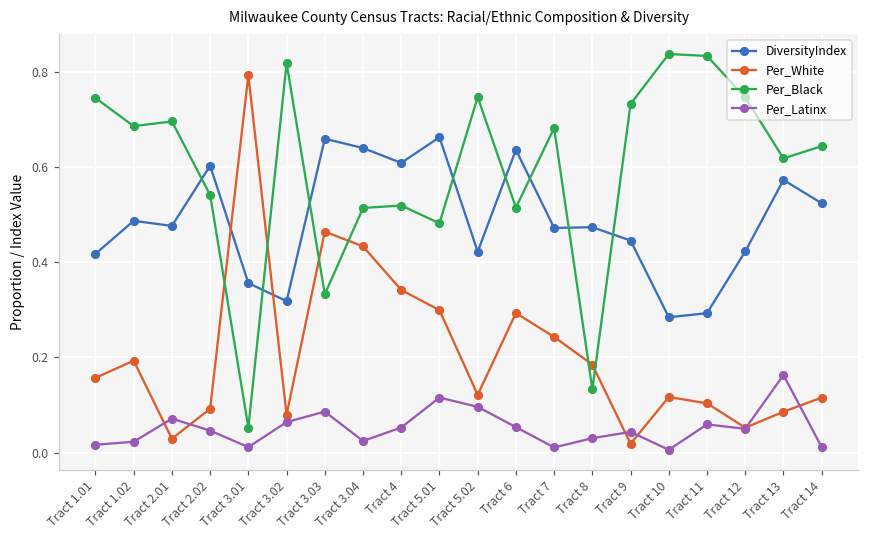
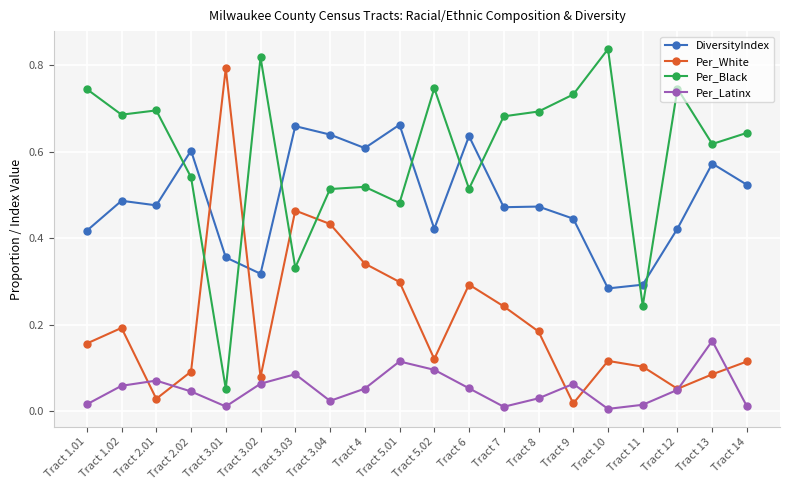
  {
    "DiversityIndex": {
      "Tract 1.01": 0.42,
      "Tract 1.02": 0.49,
      "Tract 2.01": 0.48,
      "Tract 2.02": 0.60,
      "Tract 3.01": 0.36,
      "Tract 3.02": 0.32,
      "Tract 3.03": 0.66,
      "Tract 3.04": 0.64,
      "Tract 4": 0.61,
      "Tract 5.01": 0.66,
      "Tract 5.02": 0.42,
      "Tract 6": 0.64,
      "Tract 7": 0.47,
      "Tract 8": 0.47,
      "Tract 9": 0.45,
      "Tract 10": 0.28,
      "Tract 11": 0.29,
      "Tract 12": 0.42,
      "Tract 13": 0.57,
      "Tract 14": 0.52
    },
    "Per_White": {
      "Tract 1.01": 0.16,
      "Tract 1.02": 0.19,
      "Tract 2.01": 0.03,
      "Tract 2.02": 0.09,
      "Tract 3.01": 0.79,
      "Tract 3.02": 0.08,
      "Tract 3.03": 0.46,
      "Tract 3.04": 0.43,
      "Tract 4": 0.34,
      "Tract 5.01": 0.30,
      "Tract 5.02": 0.12,
      "Tract 6": 0.29,
      "Tract 7": 0.24,
      "Tract 8": 0.19,
      "Tract 9": 0.02,
      "Tract 10": 0.12,
      "Tract 11": 0.10,
      "Tract 13": 0.09,
      "Tract 14": 0.12
    },
    "Per_Black": {
      "Tract 1.01": 0.75,
      "Tract 1.02": 0.69,
      "Tract 2.01": 0.70,
      "Tract 2.02": 0.54,
      "Tract 3.01": 0.05,
      "Tract 3.02": 0.82,
      "Tract 3.03": 0.33,
      "Tract 3.04": 0.51,
      "Tract 4": 0.52,
      "Tract 5.01": 0.48,
      "Tract 5.02": 0.75,
      "Tract 6": 0.51,
      "Tract 7": 0.68,
-     "Tract 8": 0.13,
+     "Tract 8": 0.69,
      "Tract 9": 0.73,
      "Tract 10": 0.84,
-     "Tract 11": 0.83,
+     "Tract 11": 0.24,
      "Tract 13": 0.62,
      "Tract 14": 0.64
    },
    "Per_Latinx": {
      "Tract 1.01": 0.02,
-     "Tract 1.02": 0.02,
+     "Tract 1.02": 0.06,
      "Tract 2.01": 0.07,
      "Tract 2.02": 0.05,
      "Tract 3.01": 0.01,
      "Tract 3.02": 0.06,
      "Tract 3.03": 0.09,
      "Tract 3.04": 0.02,
      "Tract 4": 0.05,
      "Tract 5.01": 0.12,
      "Tract 5.02": 0.10,
      "Tract 6": 0.05,
      "Tract 7": 0.01,
      "Tract 8": 0.03,
-     "Tract 9": 0.04,
+     "Tract 9": 0.06,
      "Tract 10": 0.01,
-     "Tract 11": 0.06,
+     "Tract 11": 0.02,
      "Tract 13": 0.16,
      "Tract 14": 0.01
    }
  }
